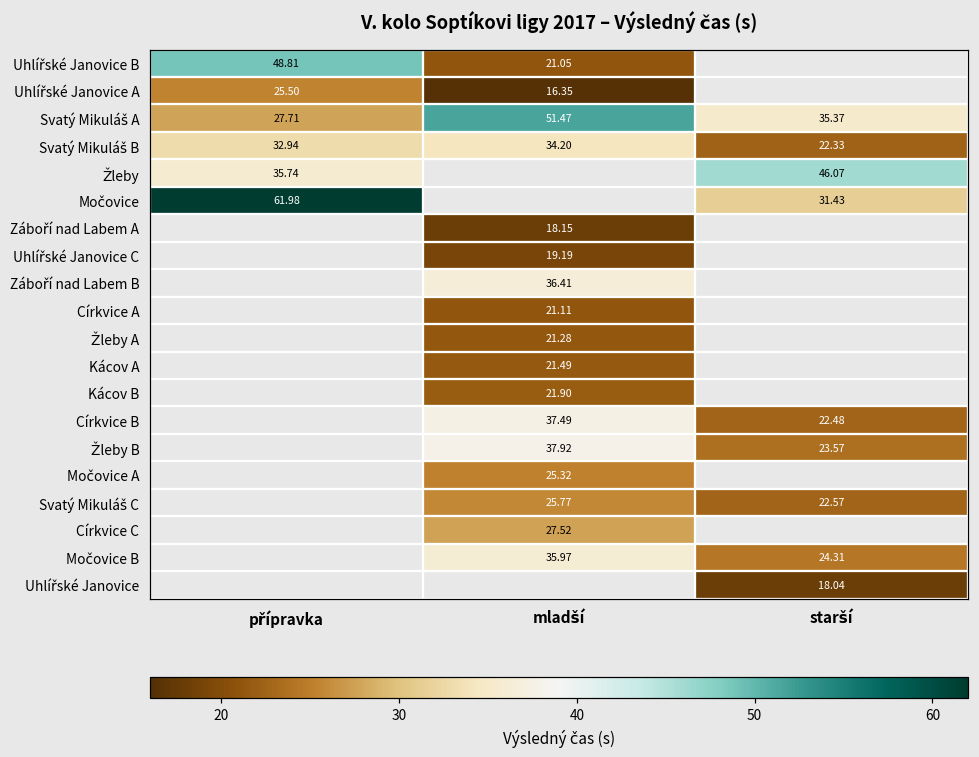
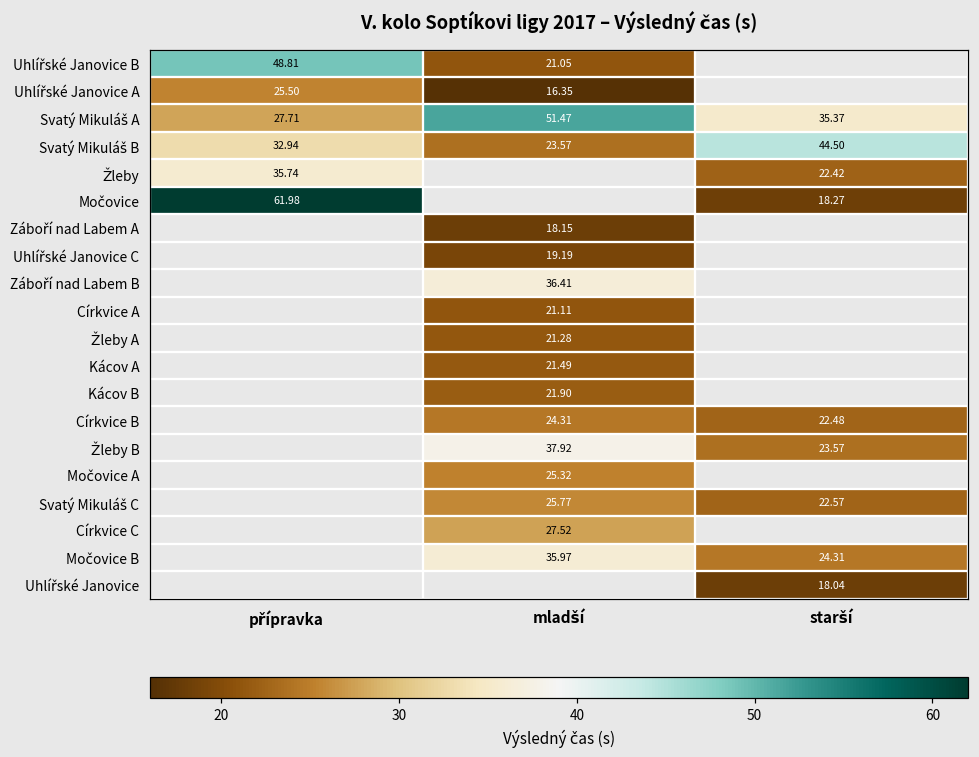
  {
    "Uhlířské Janovice B": {
      "přípravka": 48.81,
      "mladší": 21.05
    },
    "Uhlířské Janovice A": {
      "přípravka": 25.50,
      "mladší": 16.35
    },
    "Svatý Mikuláš A": {
      "přípravka": 27.71,
      "mladší": 51.47,
      "starší": 35.37
    },
    "Svatý Mikuláš B": {
      "přípravka": 32.94,
-     "mladší": 34.20,
-     "starší": 22.33
+     "mladší": 23.57,
+     "starší": 44.50
    },
    "Žleby": {
      "přípravka": 35.74,
-     "starší": 46.07
+     "starší": 22.42
    },
    "Močovice": {
      "přípravka": 61.98,
-     "starší": 31.43
+     "starší": 18.27
    },
    "Záboří nad Labem A": {
      "mladší": 18.15
    },
    "Uhlířské Janovice C": {
      "mladší": 19.19
    },
    "Záboří nad Labem B": {
      "mladší": 36.41
    },
    "Církvice A": {
      "mladší": 21.11
    },
    "Žleby A": {
      "mladší": 21.28
    },
    "Kácov A": {
      "mladší": 21.49
    },
    "Kácov B": {
      "mladší": 21.90
    },
    "Církvice B": {
-     "mladší": 37.49,
+     "mladší": 24.31,
      "starší": 22.48
    },
    "Žleby B": {
      "mladší": 37.92,
      "starší": 23.57
    },
    "Močovice A": {
      "mladší": 25.32
    },
    "Svatý Mikuláš C": {
      "mladší": 25.77,
      "starší": 22.57
    },
    "Církvice C": {
      "mladší": 27.52
    },
    "Močovice B": {
      "mladší": 35.97,
      "starší": 24.31
    },
    "Uhlířské Janovice": {
      "starší": 18.04
    }
  }
